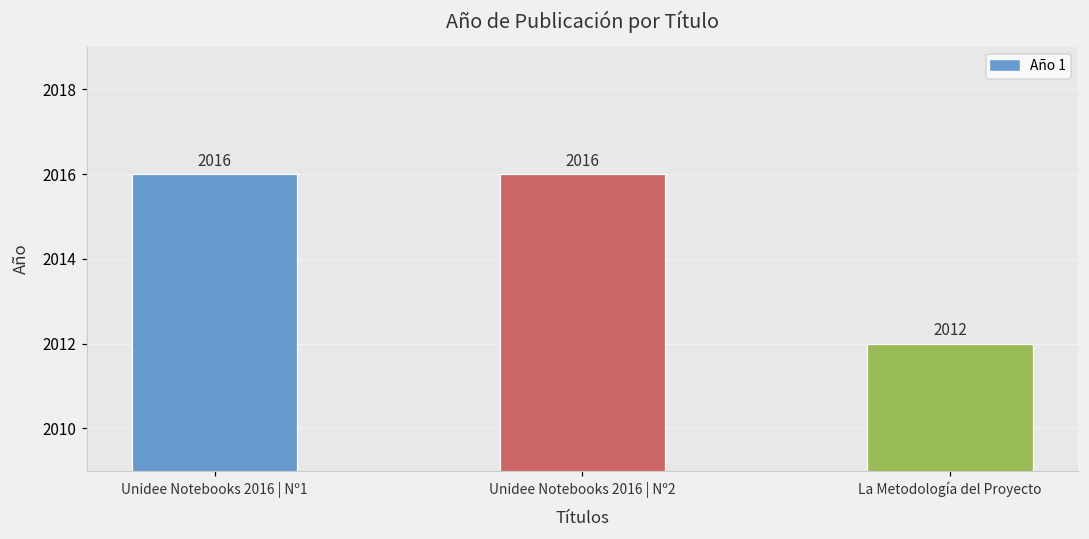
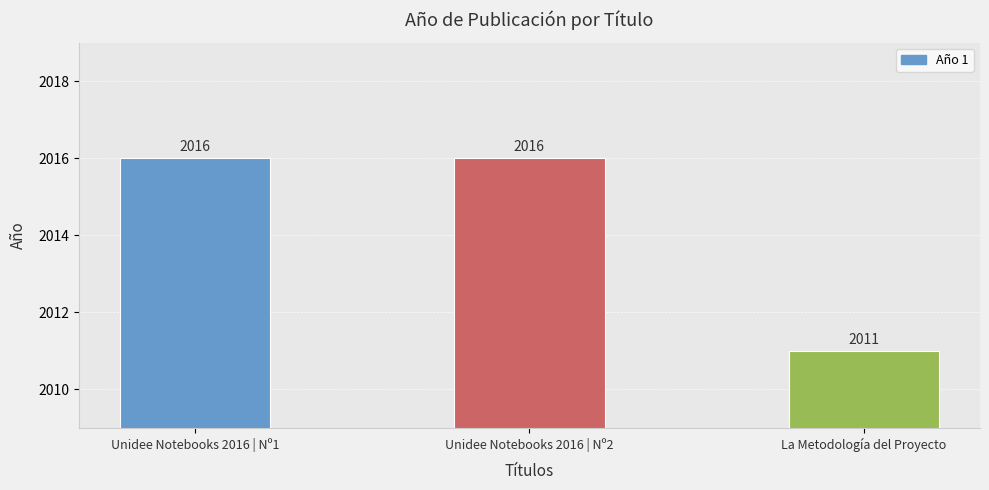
  {
    "Unidee Notebooks 2016 | Nº1": 2016,
    "Unidee Notebooks 2016 | Nº2": 2016,
-   "La Metodología del Proyecto": 2012
+   "La Metodología del Proyecto": 2011
  }
